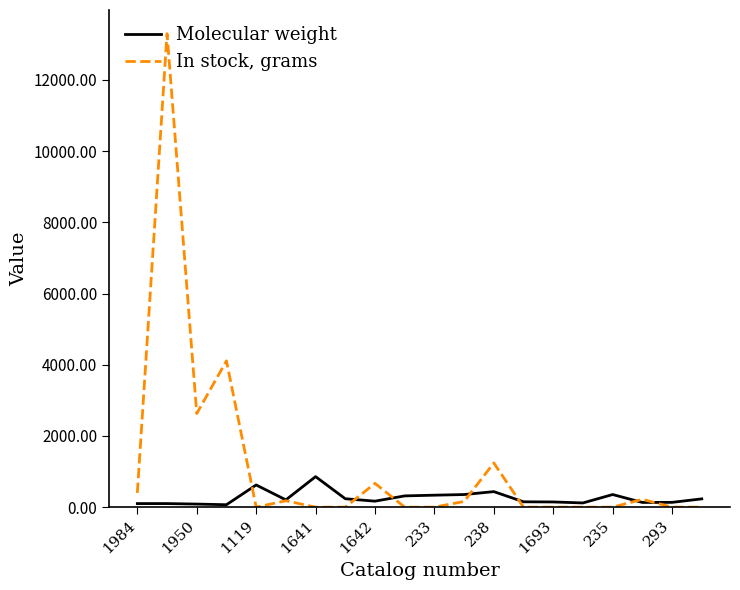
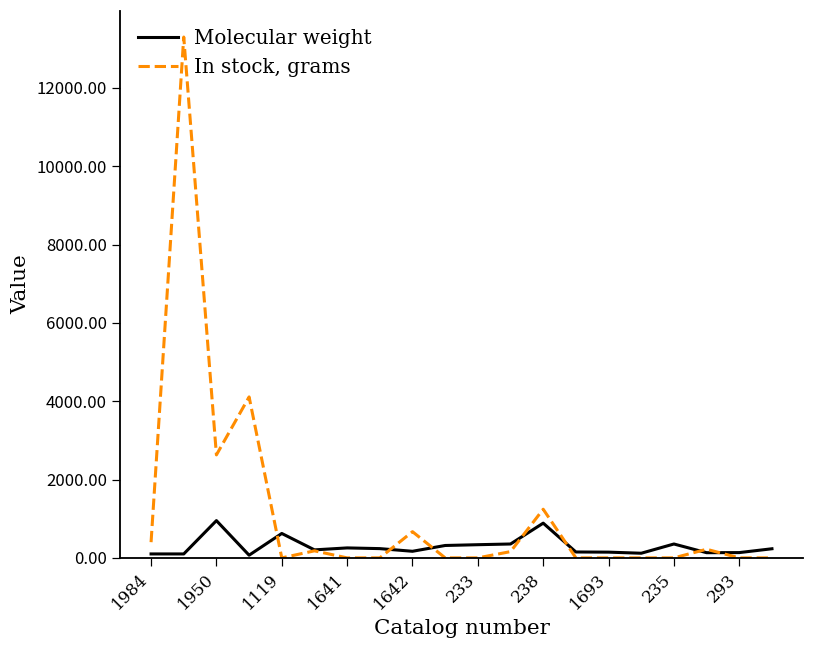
  {
    "Molecular weight": {
      "1984": 100,
-     "1950": 100,
+     "1950": 1000,
      "1119": 600,
-     "1641": 900,
+     "1641": 300,
      "1642": 200,
      "233": 300,
-     "238": 400,
+     "238": 900,
      "1693": 100,
      "235": 400,
      "293": 100
    },
    "In stock, grams": {
      "1984": 400,
      "1950": 2600,
      "1119": 0,
      "1641": 0,
      "1642": 700,
      "233": 0,
      "238": 1200,
      "1693": 0,
      "235": 0,
      "293": 0
    }
  }
